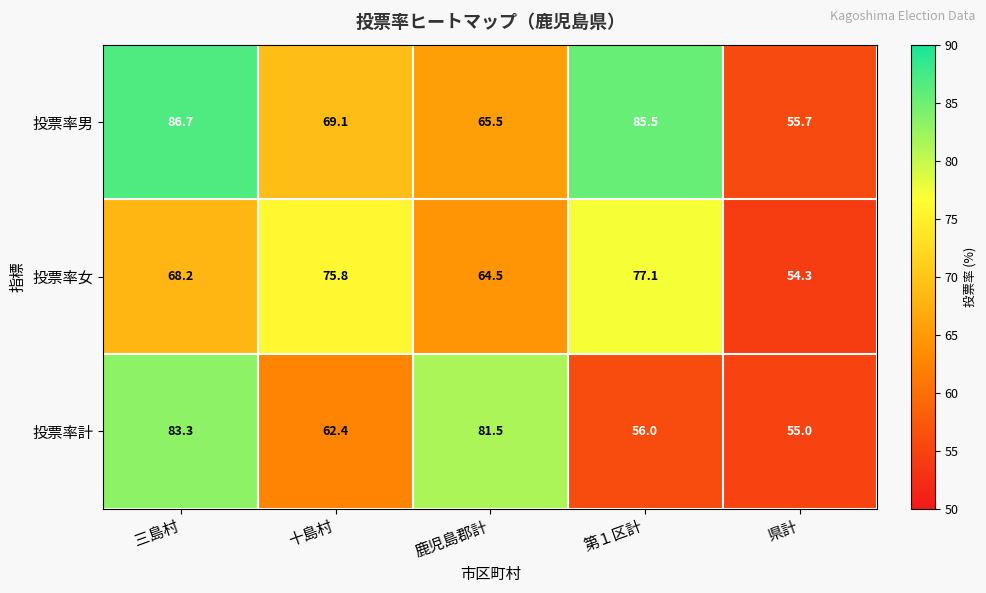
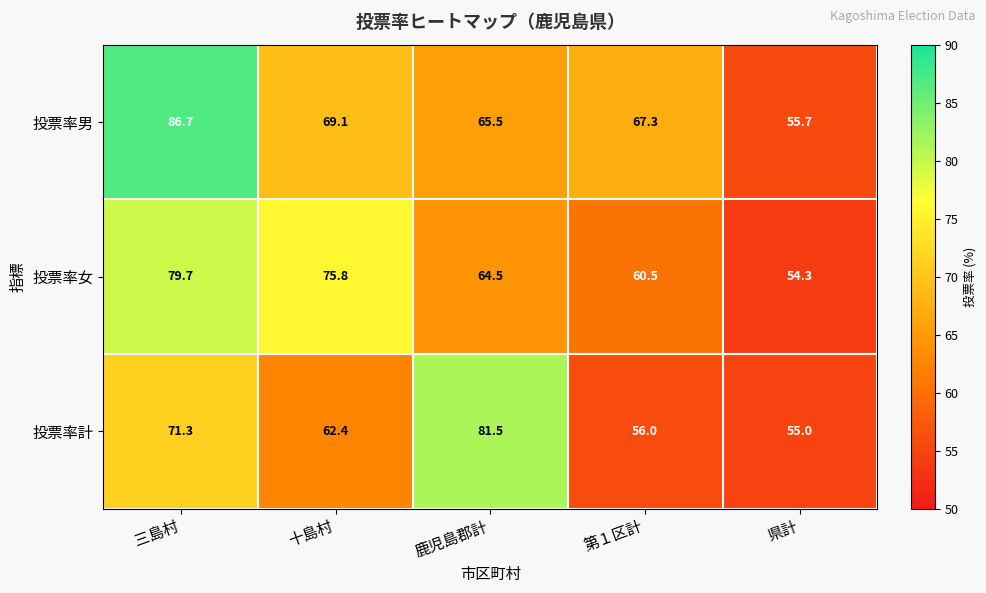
  {
    "投票率男": {
      "三島村": 86.7,
      "十島村": 69.1,
      "鹿児島郡計": 65.5,
-     "第１区計": 85.5,
+     "第１区計": 67.3,
      "県計": 55.7
    },
    "投票率女": {
-     "三島村": 68.2,
+     "三島村": 79.7,
      "十島村": 75.8,
      "鹿児島郡計": 64.5,
-     "第１区計": 77.1,
+     "第１区計": 60.5,
      "県計": 54.3
    },
    "投票率計": {
-     "三島村": 83.3,
+     "三島村": 71.3,
      "十島村": 62.4,
      "鹿児島郡計": 81.5,
      "第１区計": 56.0,
      "県計": 55.0
    }
  }
